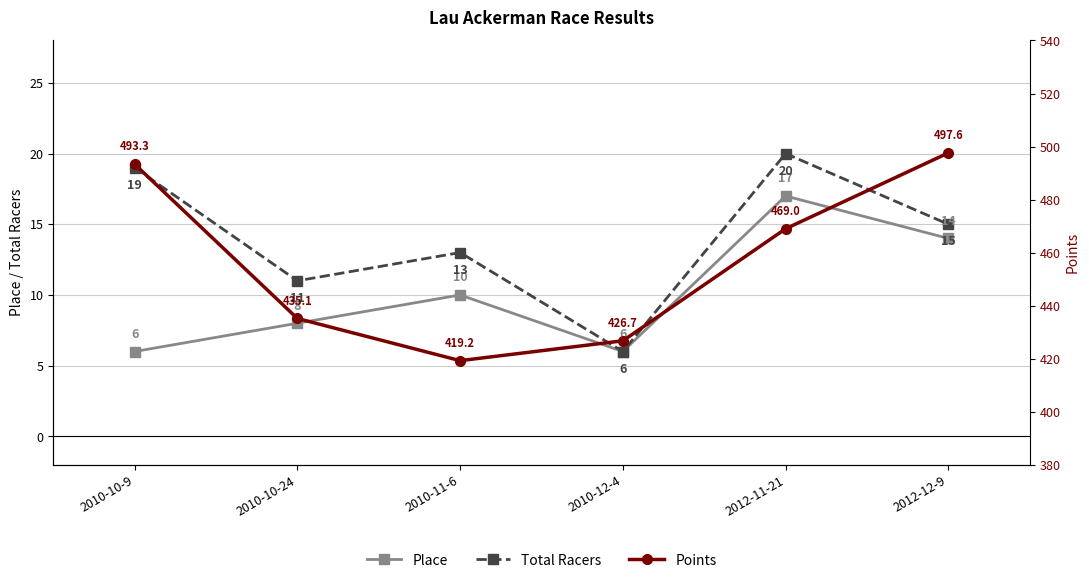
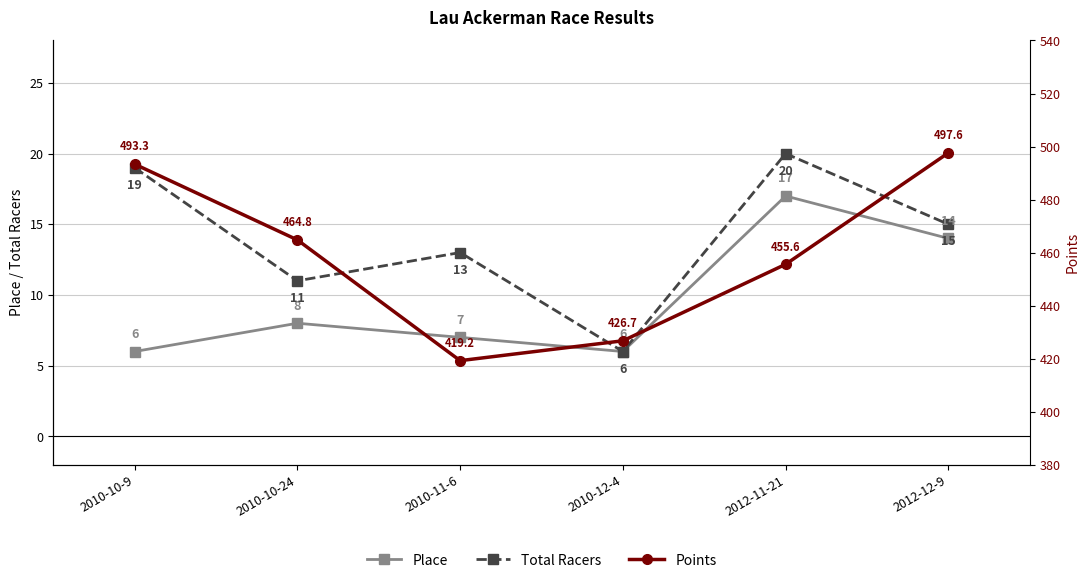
  {
    "Place": {
      "2010-10-9": 6,
-     "2010-11-6": 10
+     "2010-11-6": 7
    },
    "Total Racers": {
      "2010-10-9": 19
    },
    "Points": {
      "2010-10-9": 493.3,
-     "2010-10-24": 435.1,
+     "2010-10-24": 464.8,
      "2010-11-6": 419.2,
      "2010-12-4": 426.7,
-     "2012-11-21": 469.0,
+     "2012-11-21": 455.6,
      "2012-12-9": 497.6
    }
  }
